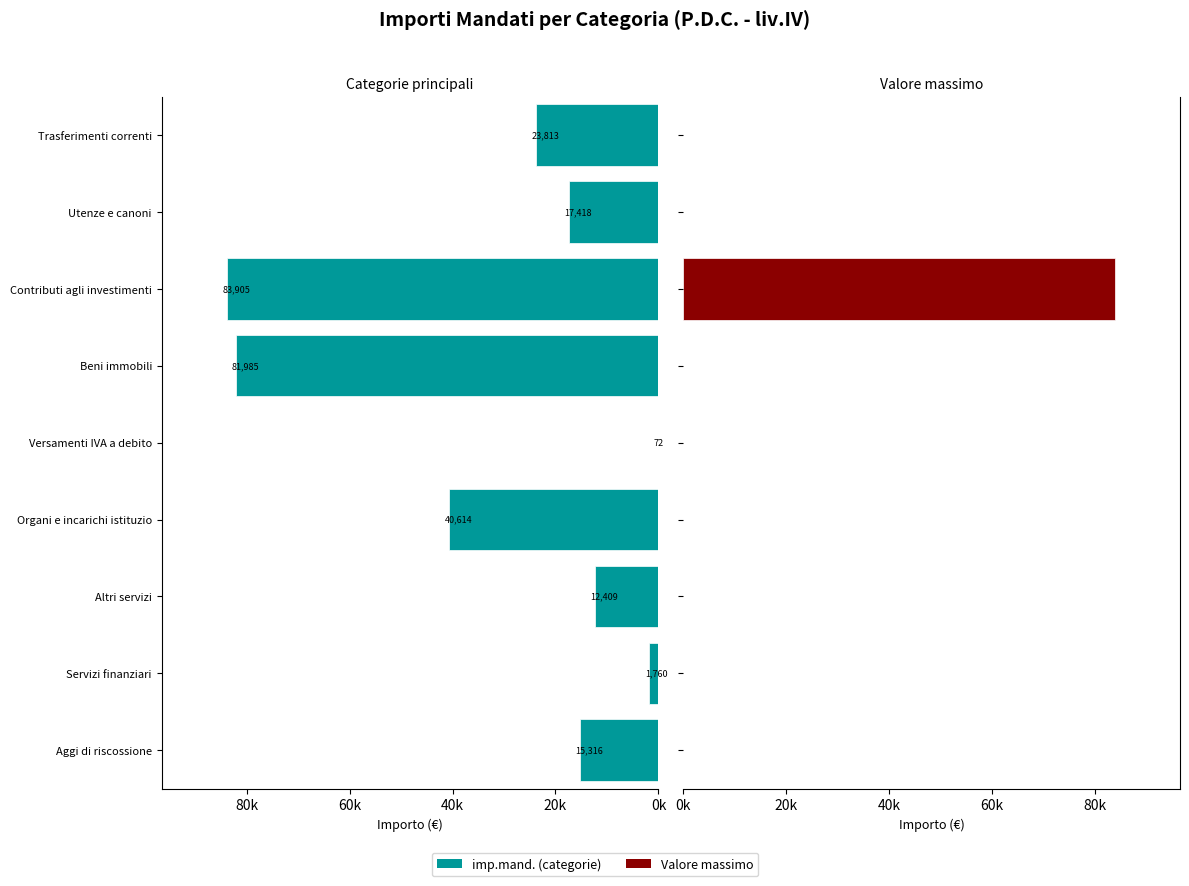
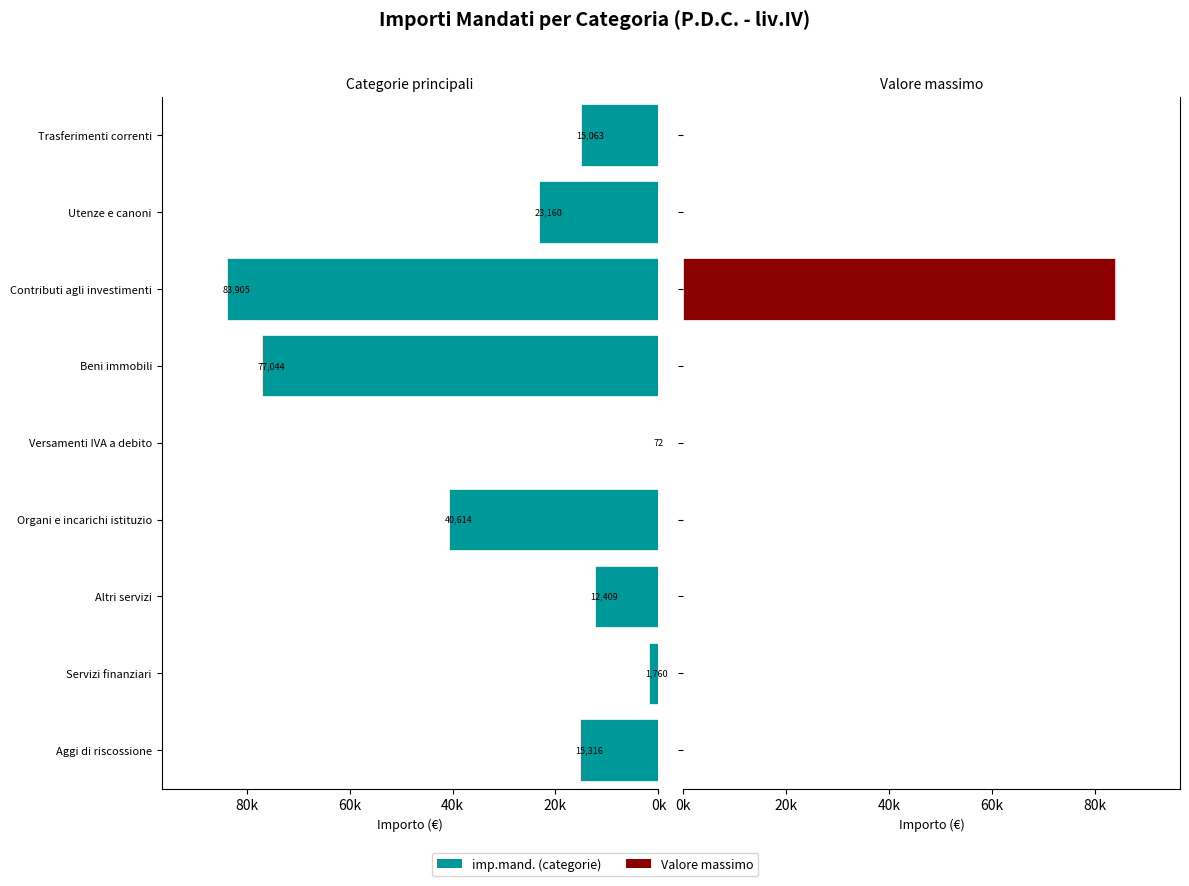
  {
    "Categorie principali": {
-     "Trasferimenti correnti": "23,813",
-     "Utenze e canoni": "17,418",
+     "Trasferimenti correnti": "15,063",
+     "Utenze e canoni": "23,160",
      "Contributi agli investimenti": "83,905",
-     "Beni immobili": "81,985",
+     "Beni immobili": "77,044",
      "Versamenti IVA a debito": "72",
      "Organi e incarichi istituzio": "40,614",
      "Altri servizi": "12,409",
      "Servizi finanziari": "1,760",
      "Aggi di riscossione": "15,316"
    }
  }
